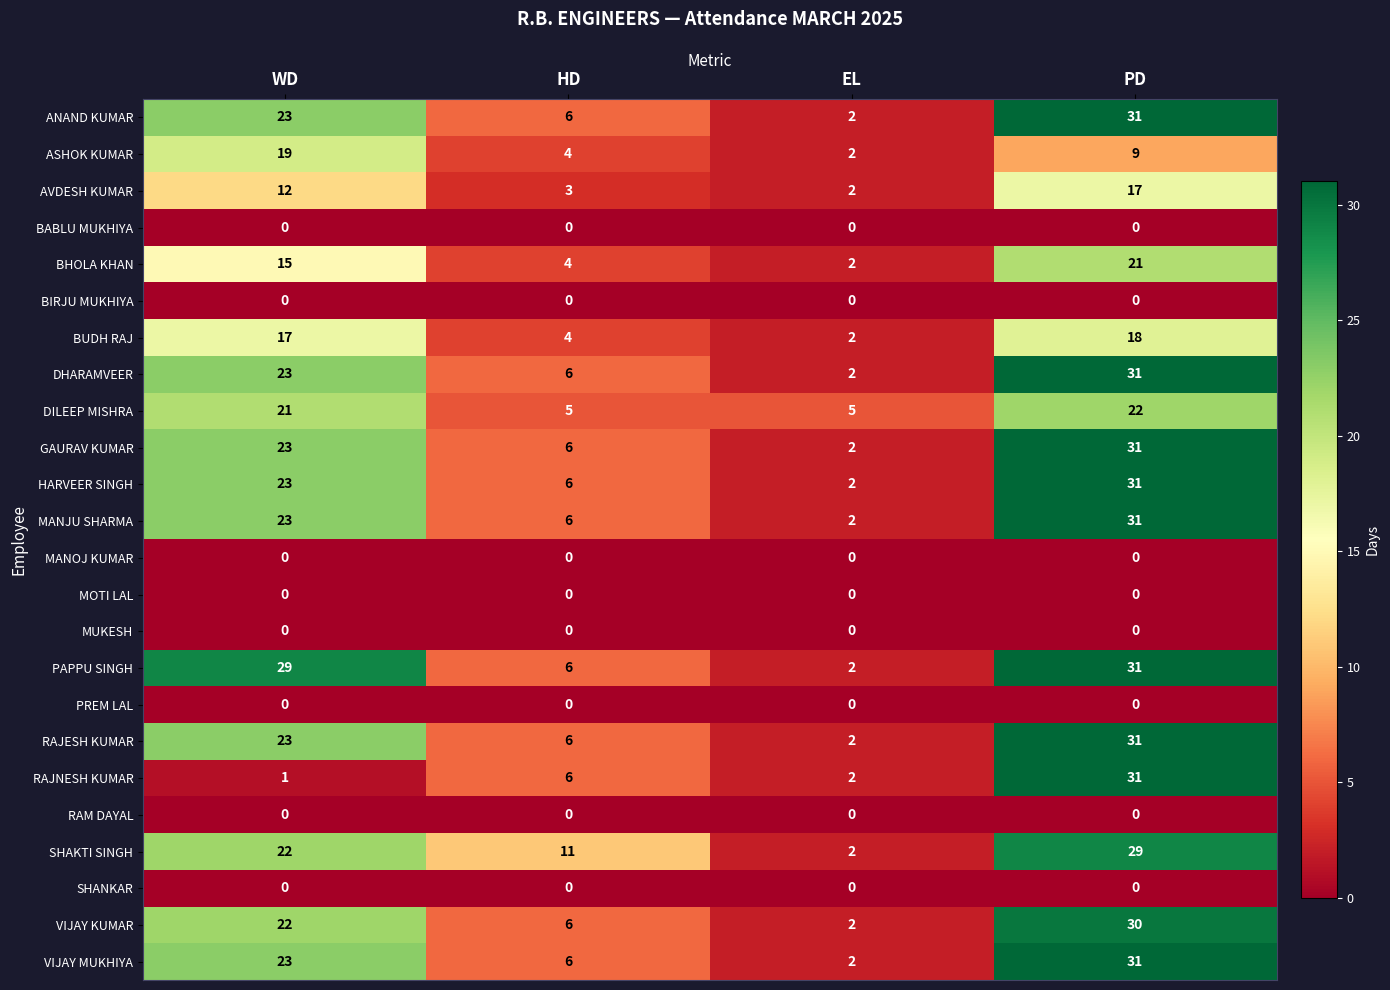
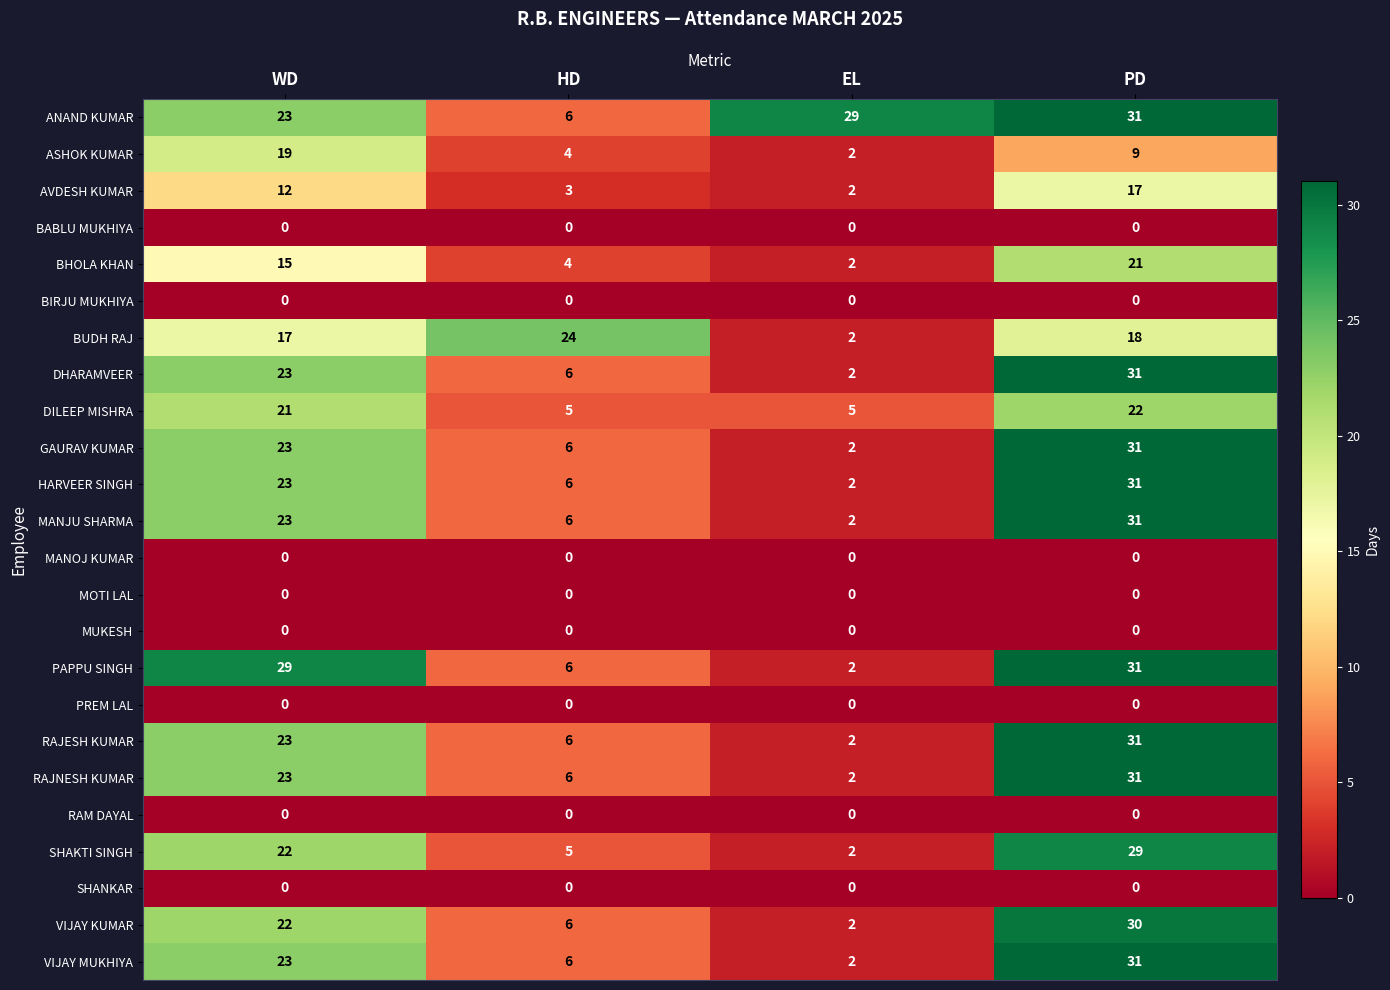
  {
    "ANAND KUMAR": {
      "WD": 23,
      "HD": 6,
-     "EL": 2,
+     "EL": 29,
      "PD": 31
    },
    "ASHOK KUMAR": {
      "WD": 19,
      "HD": 4,
      "EL": 2,
      "PD": 9
    },
    "AVDESH KUMAR": {
      "WD": 12,
      "HD": 3,
      "EL": 2,
      "PD": 17
    },
    "BABLU MUKHIYA": {
      "WD": 0,
      "HD": 0,
      "EL": 0,
      "PD": 0
    },
    "BHOLA KHAN": {
      "WD": 15,
      "HD": 4,
      "EL": 2,
      "PD": 21
    },
    "BIRJU MUKHIYA": {
      "WD": 0,
      "HD": 0,
      "EL": 0,
      "PD": 0
    },
    "BUDH RAJ": {
      "WD": 17,
-     "HD": 4,
+     "HD": 24,
      "EL": 2,
      "PD": 18
    },
    "DHARAMVEER": {
      "WD": 23,
      "HD": 6,
      "EL": 2,
      "PD": 31
    },
    "DILEEP MISHRA": {
      "WD": 21,
      "HD": 5,
      "EL": 5,
      "PD": 22
    },
    "GAURAV KUMAR": {
      "WD": 23,
      "HD": 6,
      "EL": 2,
      "PD": 31
    },
    "HARVEER SINGH": {
      "WD": 23,
      "HD": 6,
      "EL": 2,
      "PD": 31
    },
    "MANJU SHARMA": {
      "WD": 23,
      "HD": 6,
      "EL": 2,
      "PD": 31
    },
    "MANOJ KUMAR": {
      "WD": 0,
      "HD": 0,
      "EL": 0,
      "PD": 0
    },
    "MOTI LAL": {
      "WD": 0,
      "HD": 0,
      "EL": 0,
      "PD": 0
    },
    "MUKESH": {
      "WD": 0,
      "HD": 0,
      "EL": 0,
      "PD": 0
    },
    "PAPPU SINGH": {
      "WD": 29,
      "HD": 6,
      "EL": 2,
      "PD": 31
    },
    "PREM LAL": {
      "WD": 0,
      "HD": 0,
      "EL": 0,
      "PD": 0
    },
    "RAJESH KUMAR": {
      "WD": 23,
      "HD": 6,
      "EL": 2,
      "PD": 31
    },
    "RAJNESH KUMAR": {
-     "WD": 1,
+     "WD": 23,
      "HD": 6,
      "EL": 2,
      "PD": 31
    },
    "RAM DAYAL": {
      "WD": 0,
      "HD": 0,
      "EL": 0,
      "PD": 0
    },
    "SHAKTI SINGH": {
      "WD": 22,
-     "HD": 11,
+     "HD": 5,
      "EL": 2,
      "PD": 29
    },
    "SHANKAR": {
      "WD": 0,
      "HD": 0,
      "EL": 0,
      "PD": 0
    },
    "VIJAY KUMAR": {
      "WD": 22,
      "HD": 6,
      "EL": 2,
      "PD": 30
    },
    "VIJAY MUKHIYA": {
      "WD": 23,
      "HD": 6,
      "EL": 2,
      "PD": 31
    }
  }
